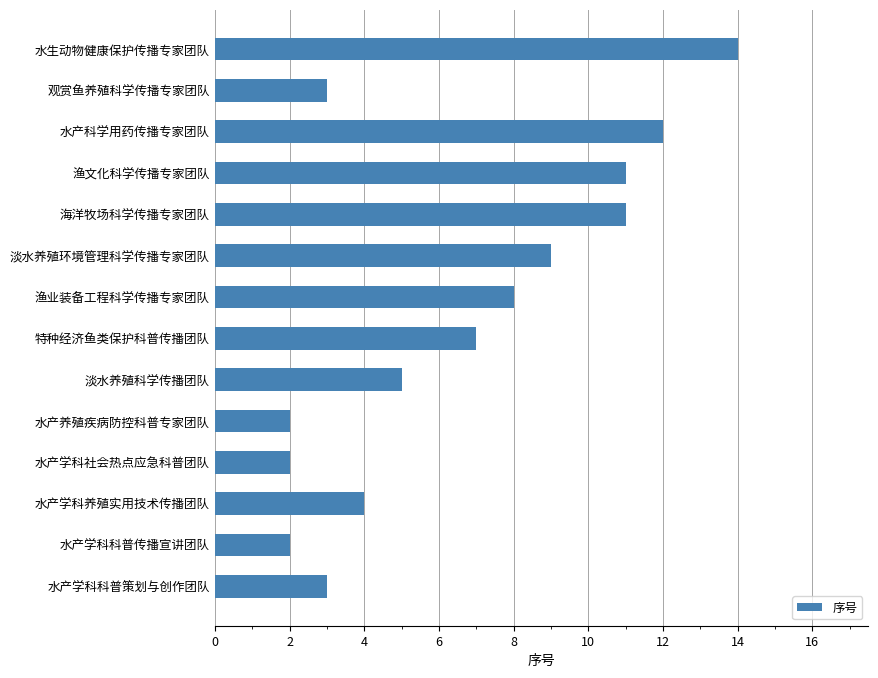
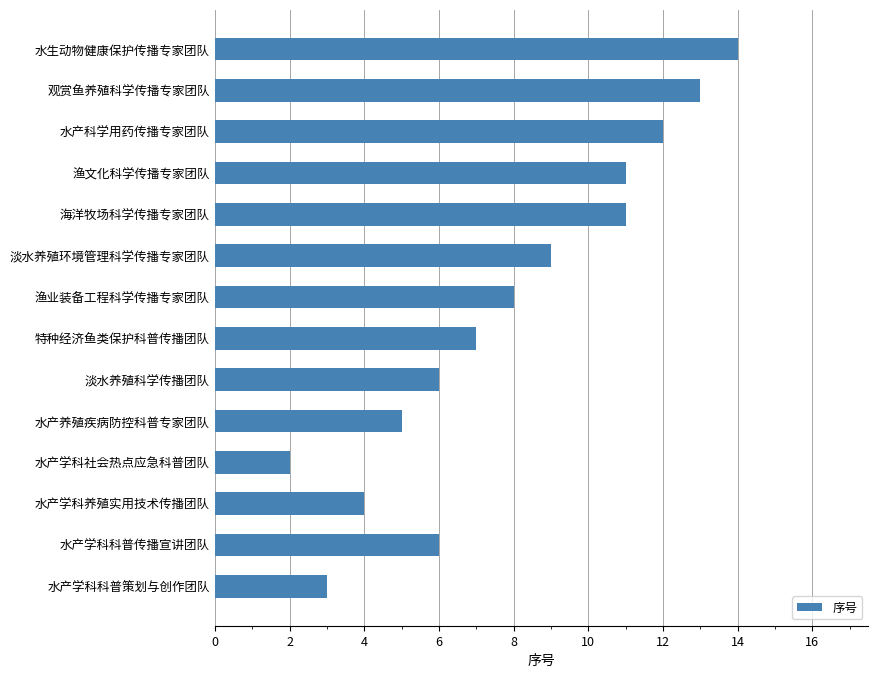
  {
    "水生动物健康保护传播专家团队": 14,
-   "观赏鱼养殖科学传播专家团队": 3,
+   "观赏鱼养殖科学传播专家团队": 13,
    "水产科学用药传播专家团队": 12,
    "渔文化科学传播专家团队": 11,
    "海洋牧场科学传播专家团队": 11,
    "淡水养殖环境管理科学传播专家团队": 9,
    "渔业装备工程科学传播专家团队": 8,
    "特种经济鱼类保护科普传播团队": 7,
-   "淡水养殖科学传播团队": 5,
-   "水产养殖疾病防控科普专家团队": 2,
+   "淡水养殖科学传播团队": 6,
+   "水产养殖疾病防控科普专家团队": 5,
    "水产学科社会热点应急科普团队": 2,
    "水产学科养殖实用技术传播团队": 4,
-   "水产学科科普传播宣讲团队": 2,
+   "水产学科科普传播宣讲团队": 6,
    "水产学科科普策划与创作团队": 3
  }
